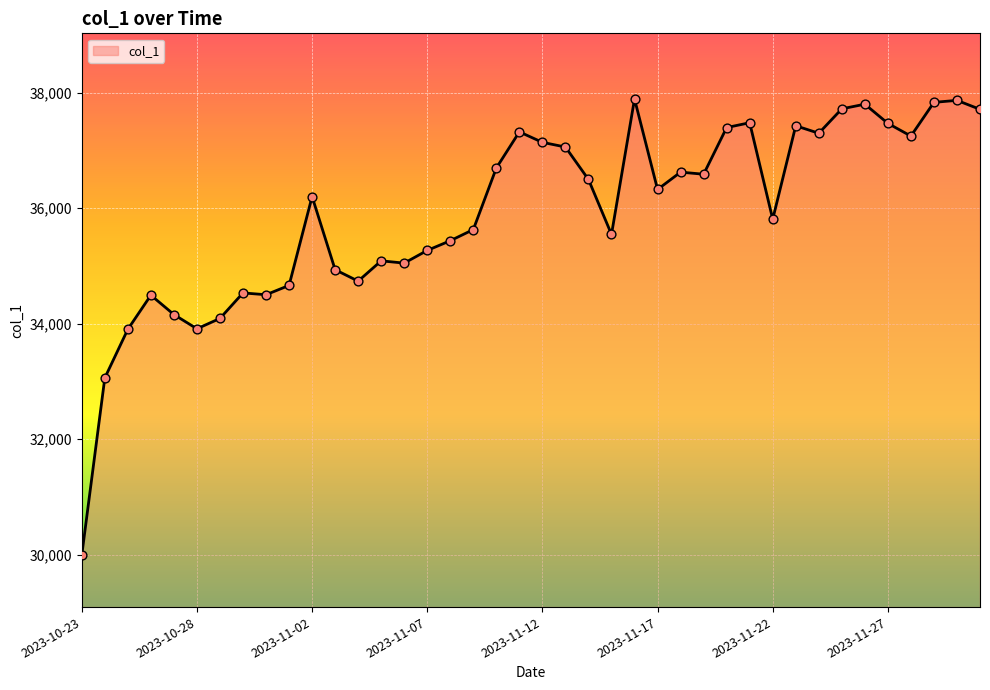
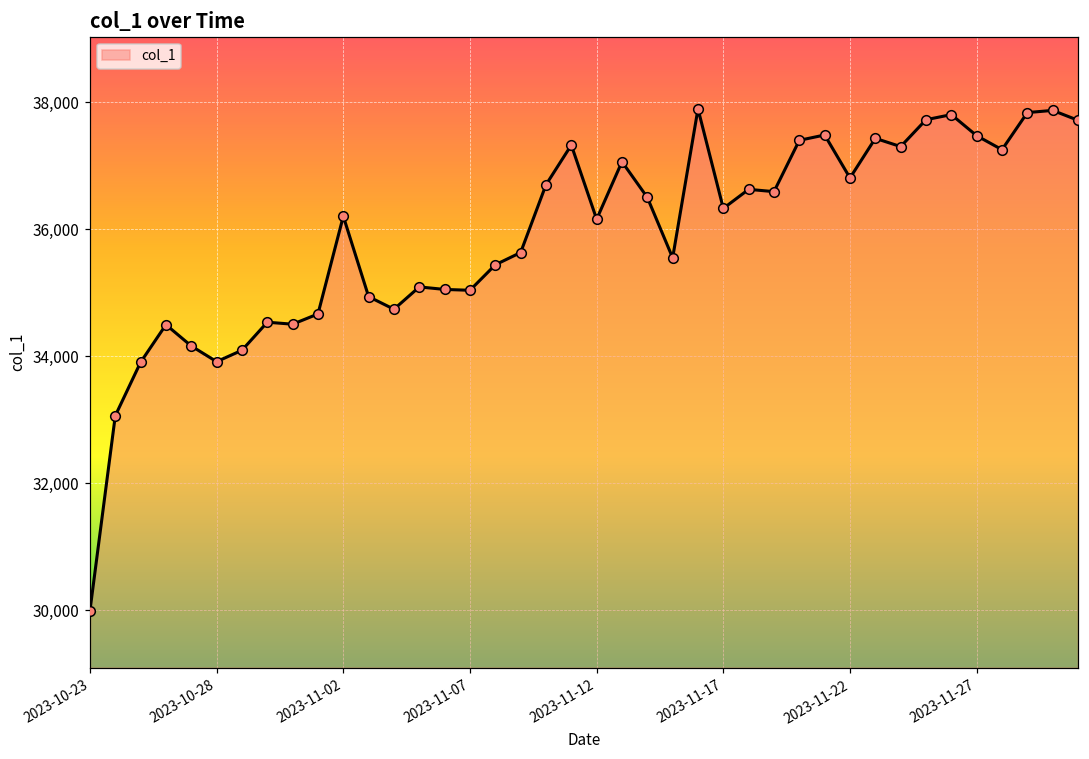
  {
    "2023-10-23": "30,000",
    "2023-10-28": "33,900",
    "2023-11-02": "36,200",
-   "2023-11-07": "35,300",
-   "2023-11-12": "37,100",
+   "2023-11-07": "35,000",
+   "2023-11-12": "36,200",
    "2023-11-17": "36,300",
-   "2023-11-22": "35,800",
+   "2023-11-22": "36,800",
    "2023-11-27": "37,500"
  }
